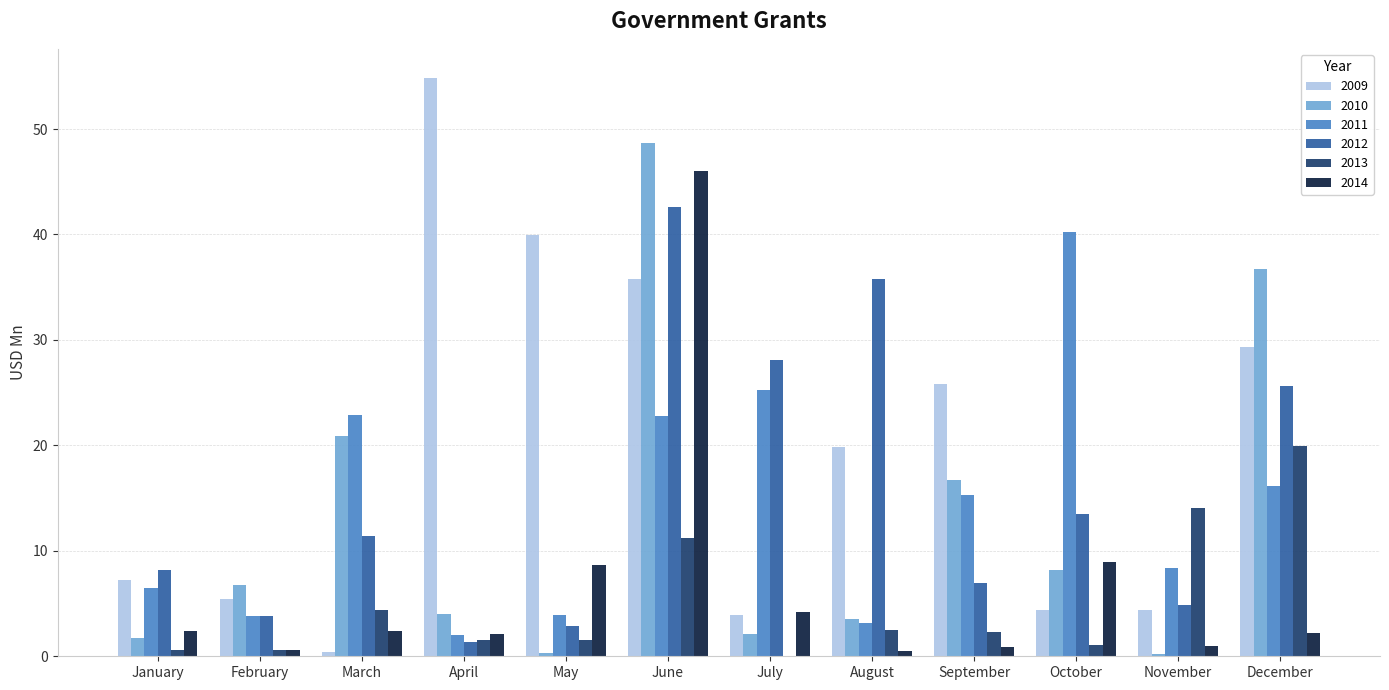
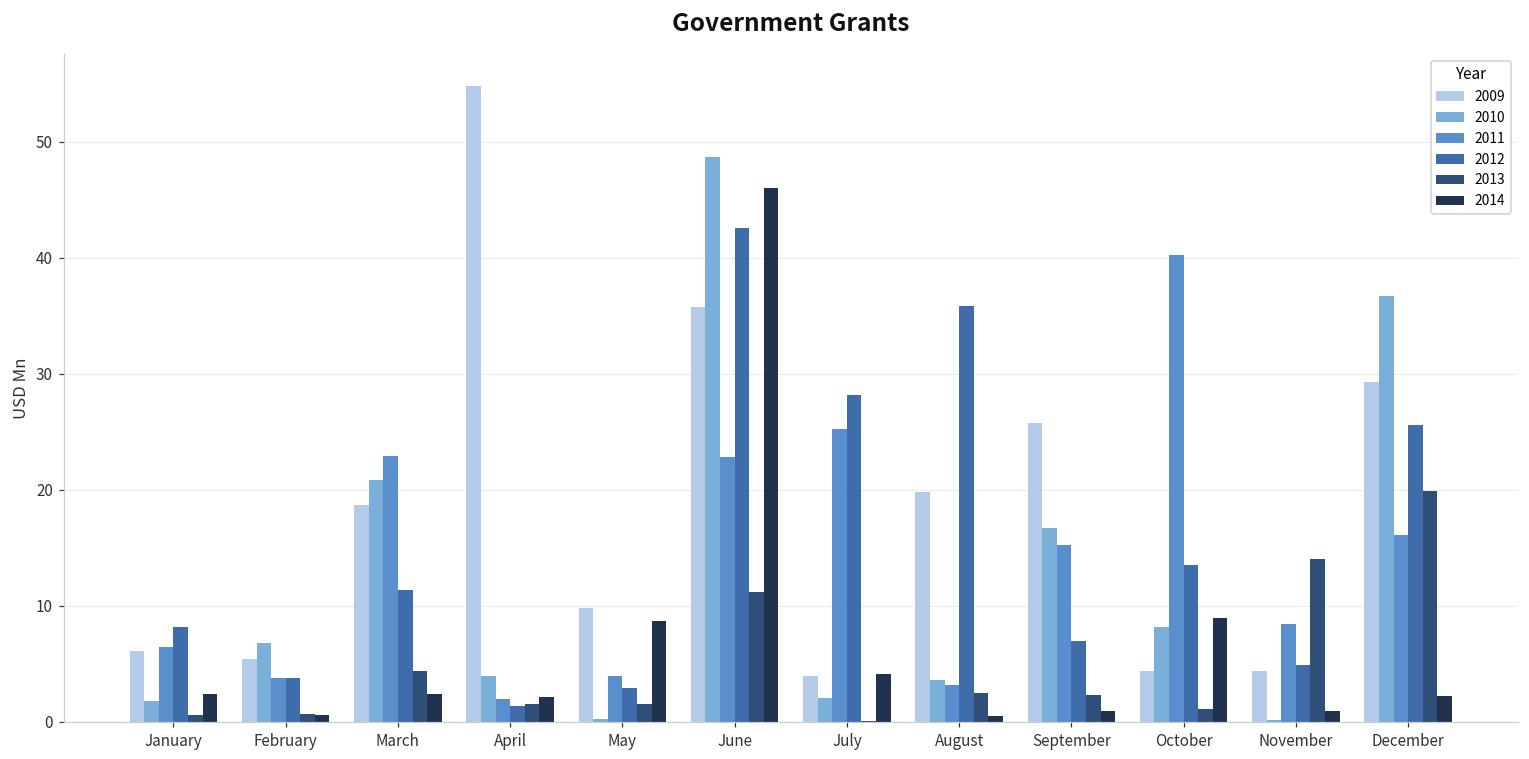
  {
    "2009": {
-     "January": 7.2,
+     "January": 6.1,
      "February": 5.4,
-     "March": 0.4,
+     "March": 18.7,
      "April": 54.9,
-     "May": 39.9,
+     "May": 9.8,
      "June": 35.8,
      "July": 4.0,
      "August": 19.8,
      "September": 25.8,
      "October": 4.4,
      "November": 4.4,
      "December": 29.3
    },
    "2012": {
      "January": 8.1,
      "February": 3.8,
      "March": 11.4,
      "April": 1.3,
      "May": 2.9,
      "June": 42.6,
      "July": 28.1,
      "August": 35.8,
      "September": 7.0,
      "October": 13.5,
      "November": 4.9,
      "December": 25.6
    }
  }
